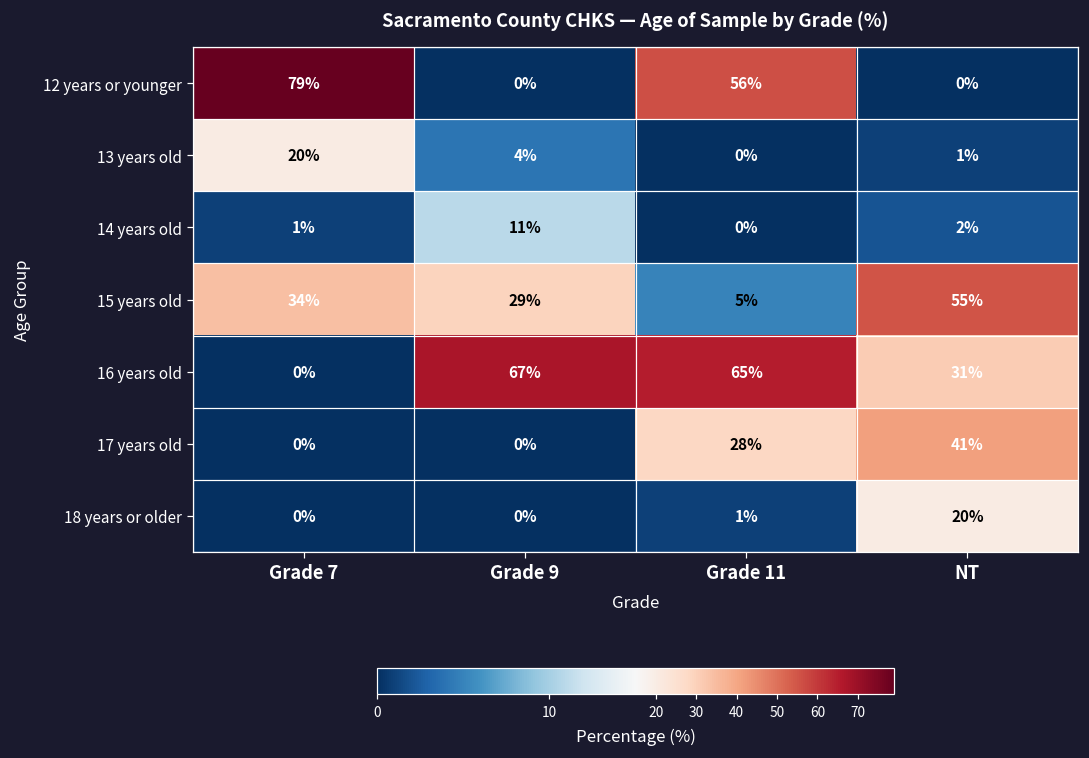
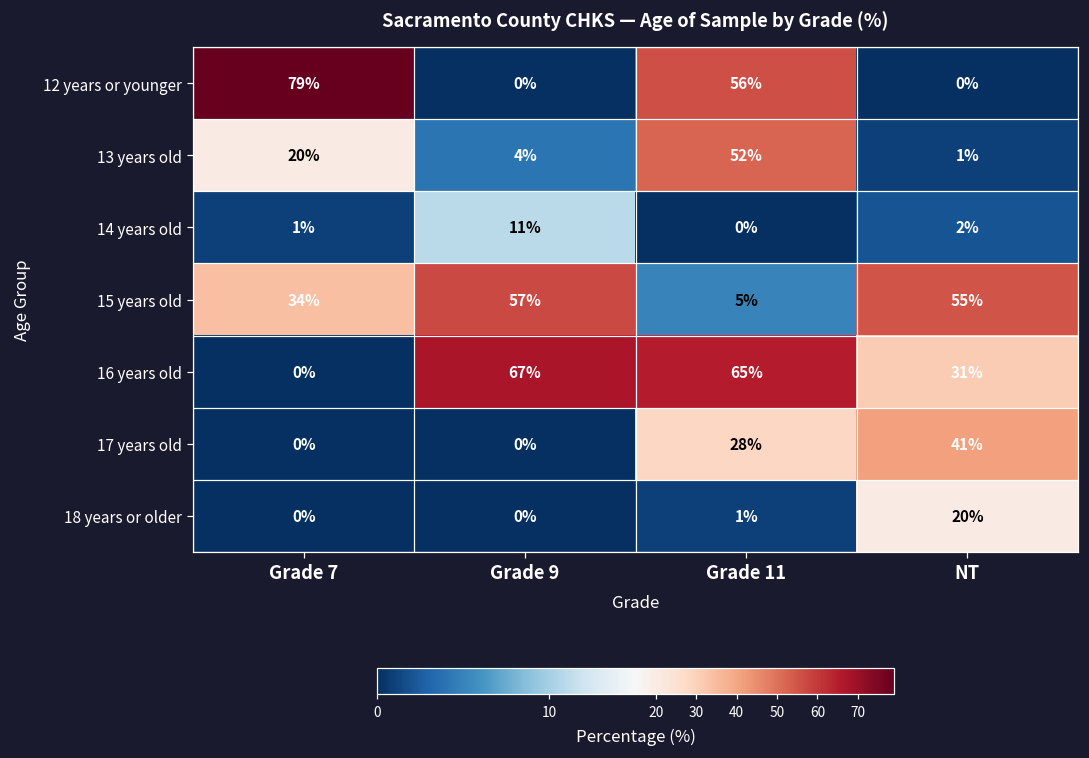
  {
    "12 years or younger": {
      "Grade 7": "79%",
      "Grade 9": "0%",
      "Grade 11": "56%",
      "NT": "0%"
    },
    "13 years old": {
      "Grade 7": "20%",
      "Grade 9": "4%",
-     "Grade 11": "0%",
+     "Grade 11": "52%",
      "NT": "1%"
    },
    "14 years old": {
      "Grade 7": "1%",
      "Grade 9": "11%",
      "Grade 11": "0%",
      "NT": "2%"
    },
    "15 years old": {
      "Grade 7": "34%",
-     "Grade 9": "29%",
+     "Grade 9": "57%",
      "Grade 11": "5%",
      "NT": "55%"
    },
    "16 years old": {
      "Grade 7": "0%",
      "Grade 9": "67%",
      "Grade 11": "65%",
      "NT": "31%"
    },
    "17 years old": {
      "Grade 7": "0%",
      "Grade 9": "0%",
      "Grade 11": "28%",
      "NT": "41%"
    },
    "18 years or older": {
      "Grade 7": "0%",
      "Grade 9": "0%",
      "Grade 11": "1%",
      "NT": "20%"
    }
  }
